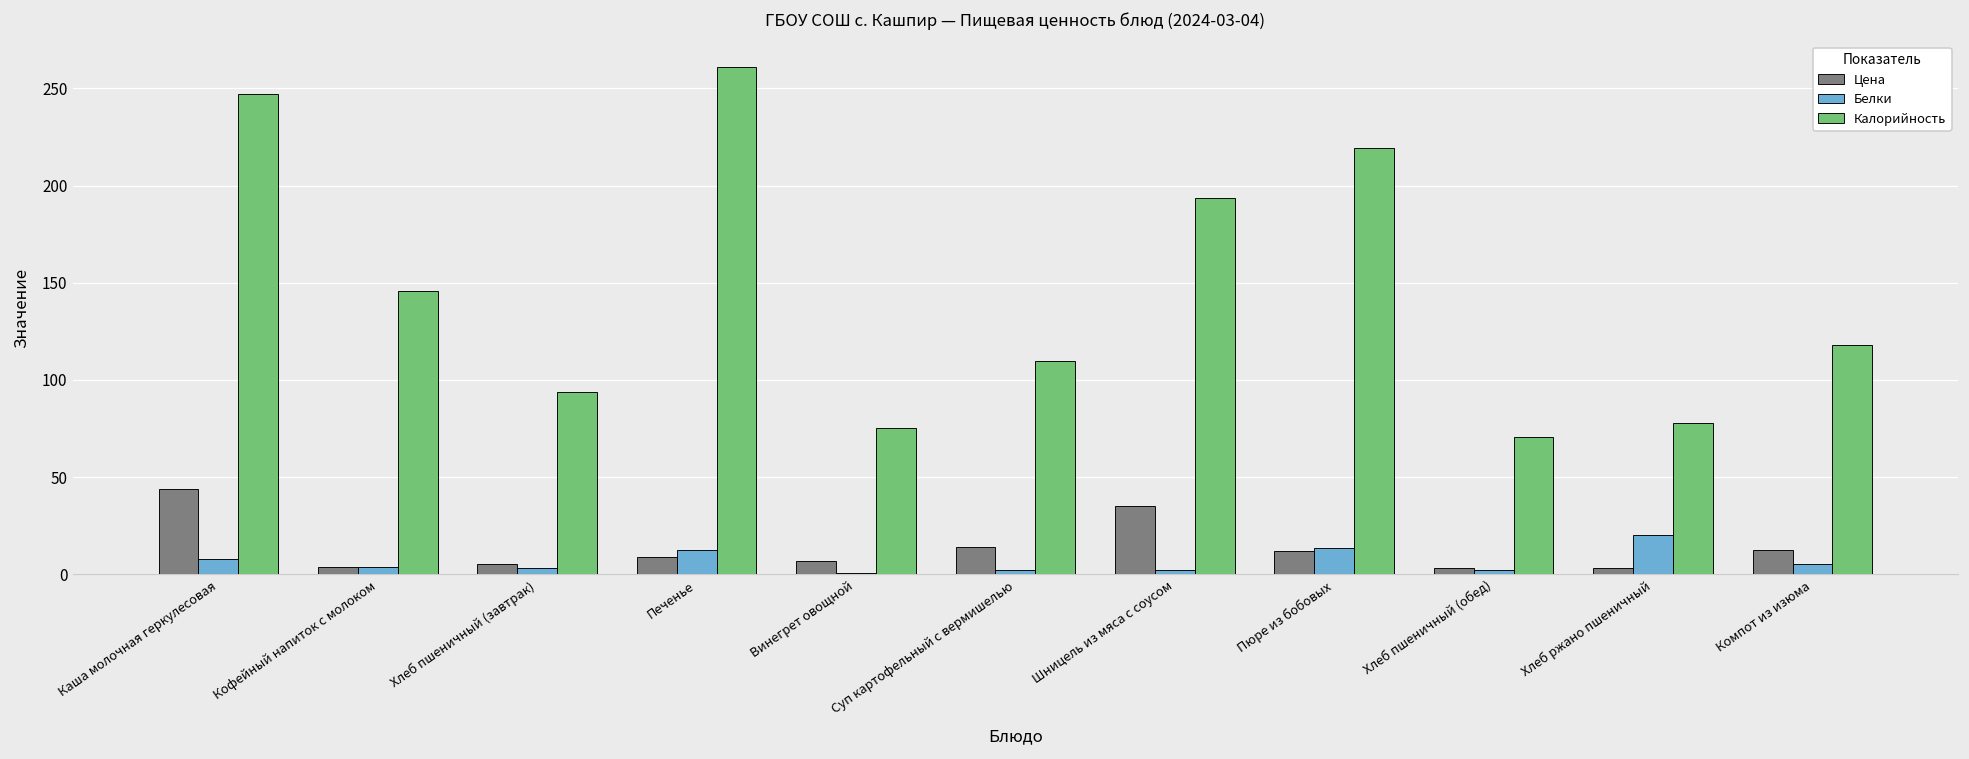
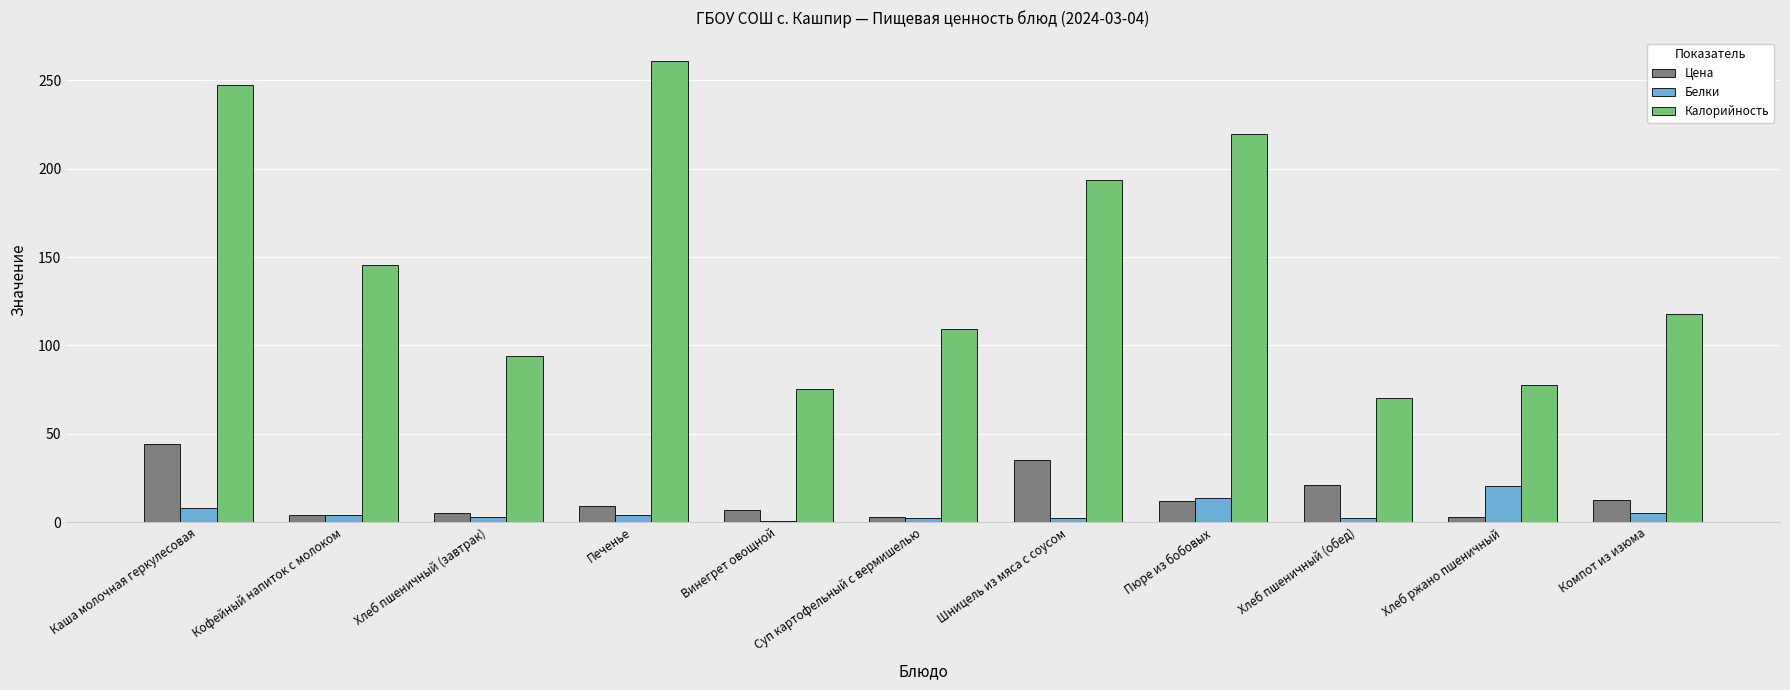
  {
    "Цена": {
      "Каша молочная геркулесовая": 44,
      "Кофейный напиток с молоком": 4,
      "Хлеб пшеничный (завтрак)": 5,
      "Печенье": 9,
      "Винегрет овощной": 7,
-     "Суп картофельный с вермишелью": 14,
+     "Суп картофельный с вермишелью": 3,
      "Шницель из мяса с соусом": 35,
      "Пюре из бобовых": 12,
-     "Хлеб пшеничный (обед)": 3,
+     "Хлеб пшеничный (обед)": 21,
      "Хлеб ржано пшеничный": 3,
      "Компот из изюма": 13
    },
    "Белки": {
      "Каша молочная геркулесовая": 8,
      "Кофейный напиток с молоком": 4,
      "Хлеб пшеничный (завтрак)": 3,
-     "Печенье": 13,
+     "Печенье": 4,
      "Суп картофельный с вермишелью": 2,
      "Шницель из мяса с соусом": 2,
      "Пюре из бобовых": 13,
      "Хлеб пшеничный (обед)": 2,
      "Хлеб ржано пшеничный": 20,
      "Компот из изюма": 5
    },
    "Калорийность": {
      "Каша молочная геркулесовая": 247,
      "Кофейный напиток с молоком": 146,
      "Хлеб пшеничный (завтрак)": 94,
      "Печенье": 261,
      "Винегрет овощной": 75,
      "Суп картофельный с вермишелью": 110,
      "Шницель из мяса с соусом": 194,
      "Пюре из бобовых": 219,
      "Хлеб пшеничный (обед)": 71,
      "Хлеб ржано пшеничный": 78,
      "Компот из изюма": 118
    }
  }
